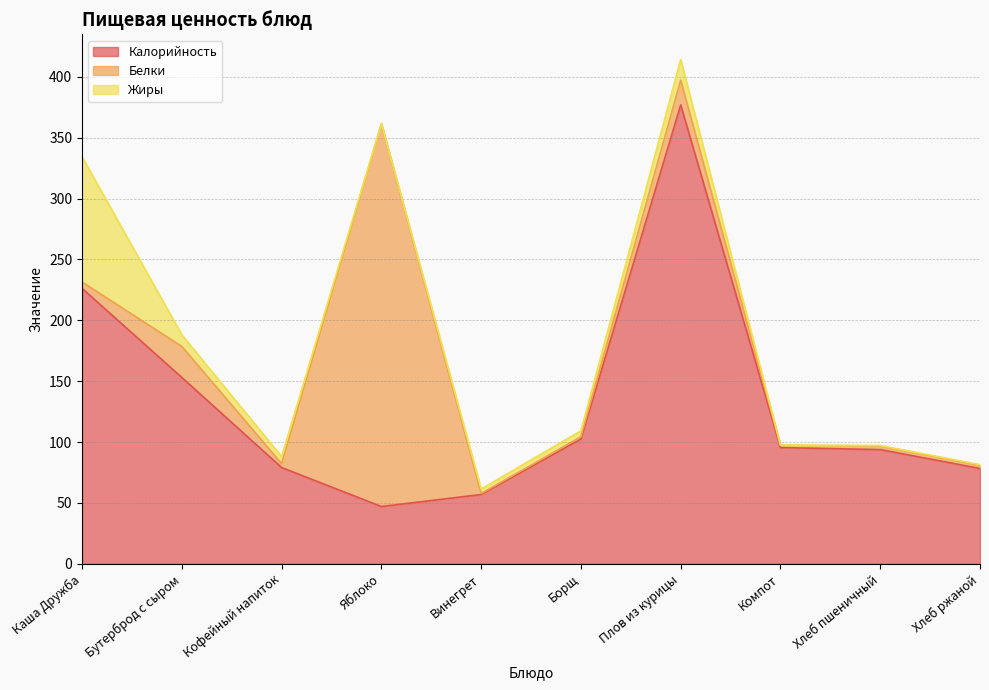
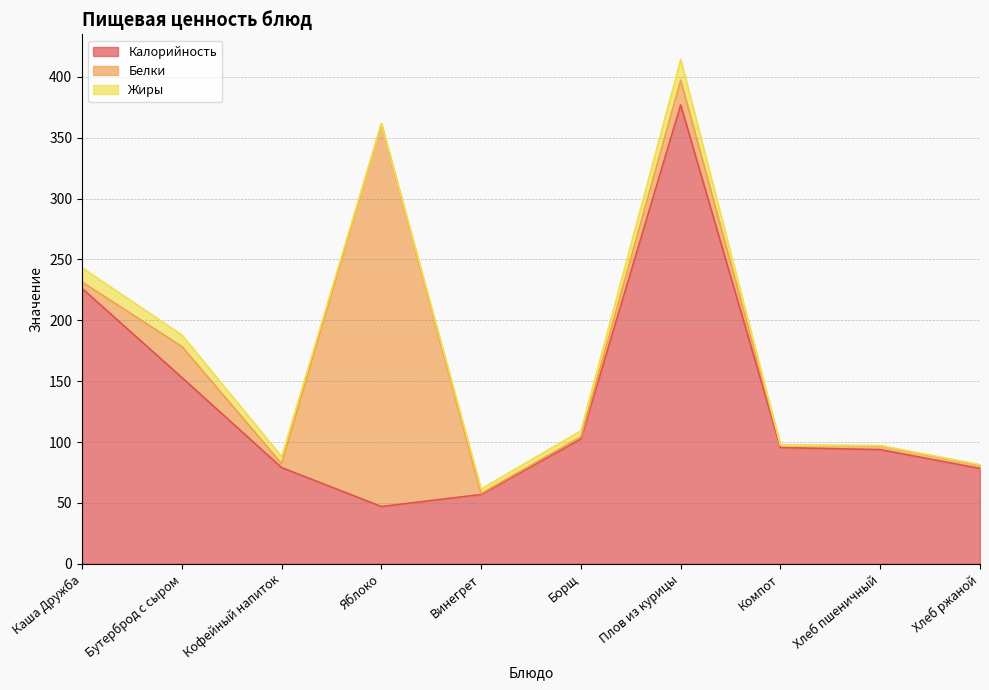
  {
    "Калорийность": {
      "Каша Дружба": 226,
      "Бутерброд с сыром": 153,
      "Кофейный напиток": 79,
      "Яблоко": 47,
      "Плов из курицы": 377,
      "Хлеб пшеничный": 94,
      "Хлеб ржаной": 78
    },
    "Белки": {
      "Каша Дружба": 5,
      "Бутерброд с сыром": 26,
      "Кофейный напиток": 3,
      "Плов из курицы": 20
    },
    "Жиры": {
-     "Каша Дружба": 103,
+     "Каша Дружба": 12,
      "Бутерброд с сыром": 10,
      "Кофейный напиток": 6,
      "Винегрет": 4,
      "Борщ": 5,
      "Плов из курицы": 17
    }
  }
